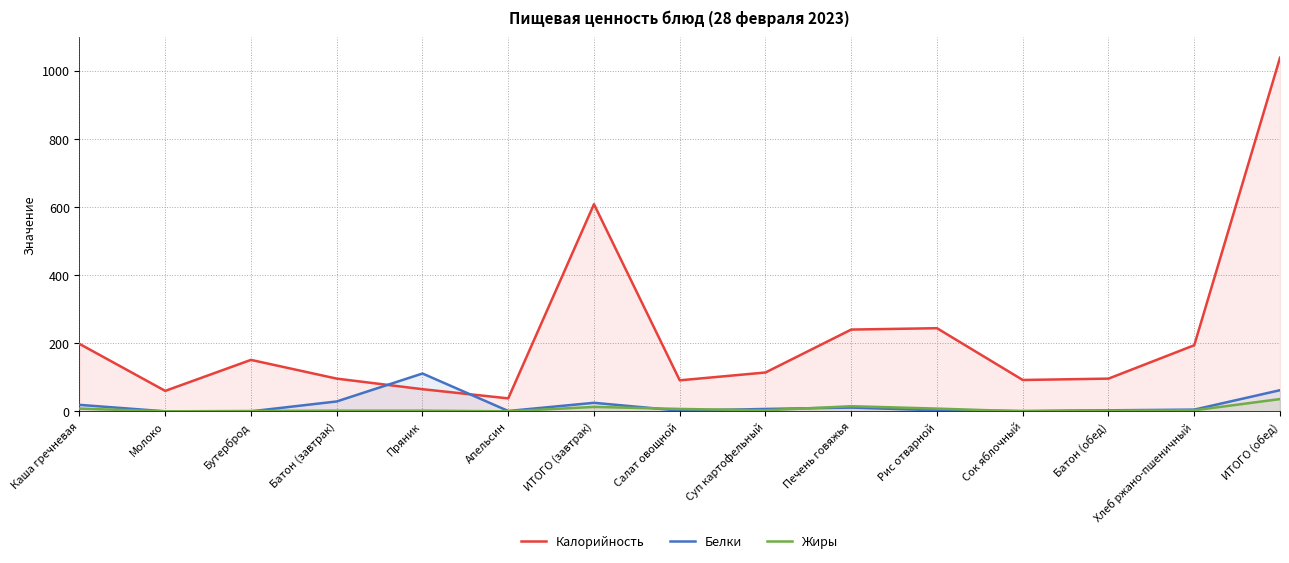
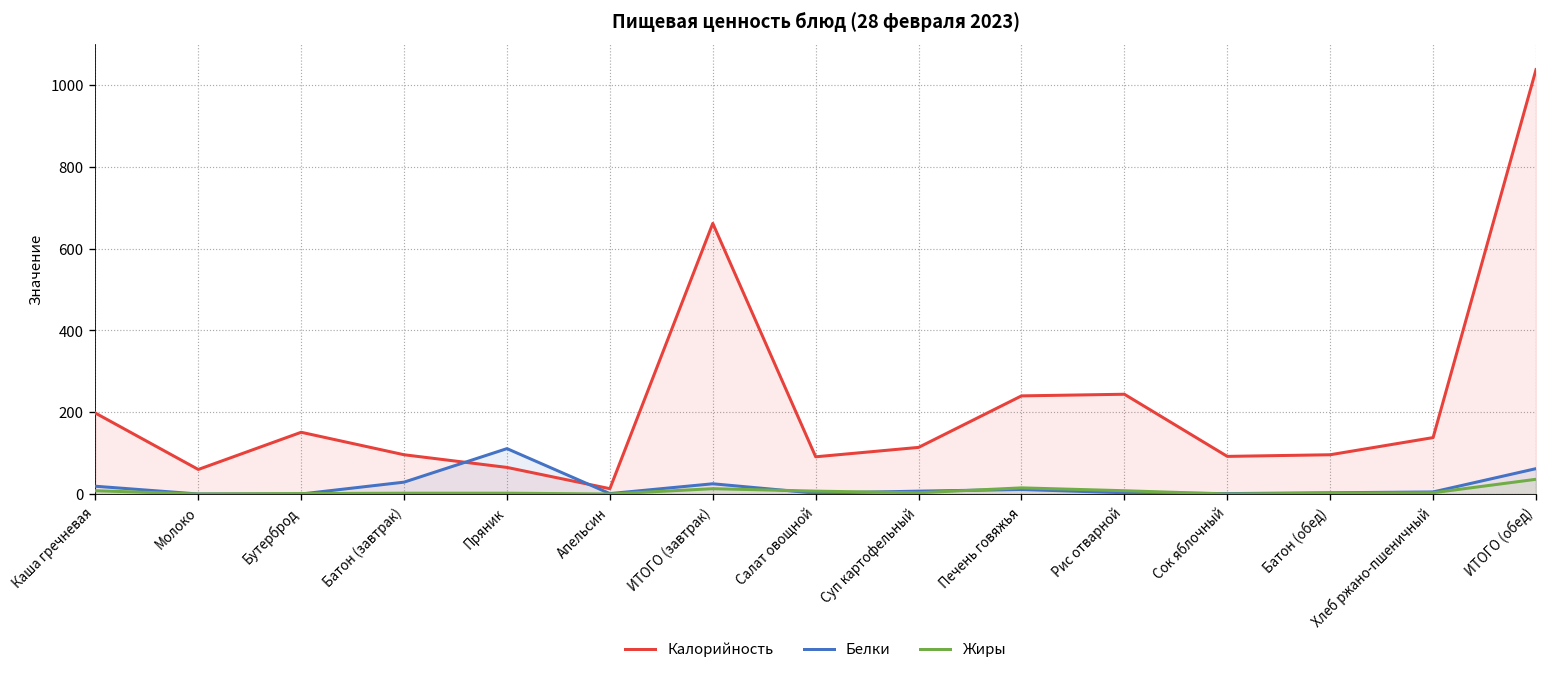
  {
    "Калорийность": {
      "Каша гречневая": 200,
      "Молоко": 60,
      "Бутерброд": 150,
      "Батон (завтрак)": 100,
      "Пряник": 70,
-     "Апельсин": 40,
-     "ИТОГО (завтрак)": 610,
+     "Апельсин": 10,
+     "ИТОГО (завтрак)": 660,
      "Салат овощной": 90,
      "Суп картофельный": 110,
      "Печень говяжья": 240,
      "Рис отварной": 240,
      "Сок яблочный": 90,
      "Батон (обед)": 100,
-     "Хлеб ржано-пшеничный": 190,
+     "Хлеб ржано-пшеничный": 140,
      "ИТОГО (обед)": 1040
    },
    "Белки": {
      "Каша гречневая": 20,
      "Батон (завтрак)": 30,
      "Пряник": 110,
      "ИТОГО (завтрак)": 30,
      "ИТОГО (обед)": 60
    },
    "Жиры": {
      "Каша гречневая": 10,
      "Батон (завтрак)": 0,
      "Пряник": 0,
      "ИТОГО (завтрак)": 10,
      "ИТОГО (обед)": 40
    }
  }
